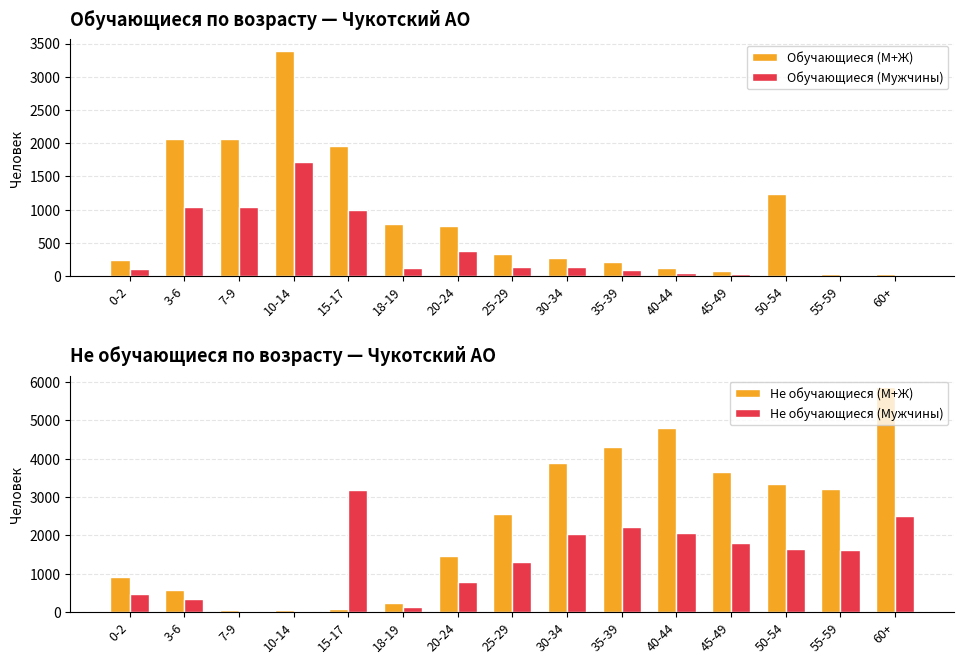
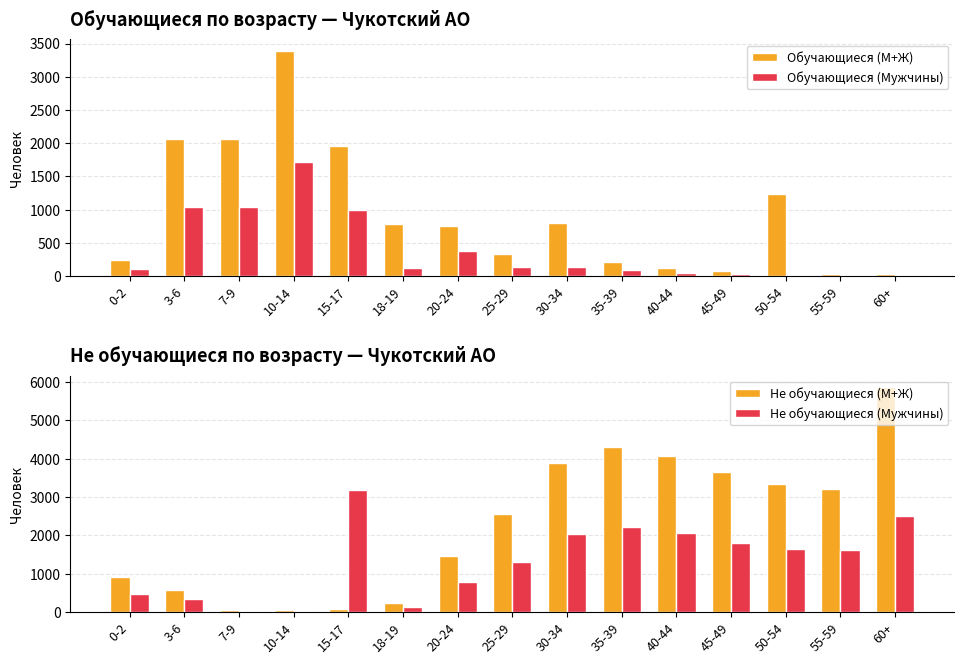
  {
    "Обучающиеся по возрасту — Чукотский АО": {
      "Обучающиеся (М+Ж)": {
        "0-2": 200,
        "3-6": 2100,
        "7-9": 2100,
        "10-14": 3400,
        "15-17": 2000,
        "18-19": 800,
        "20-24": 800,
        "25-29": 300,
-       "30-34": 300,
+       "30-34": 800,
        "35-39": 200,
        "40-44": 100,
        "45-49": 100,
        "50-54": 1200
      },
      "Обучающиеся (Мужчины)": {
        "0-2": 100,
        "3-6": 1000,
        "7-9": 1000,
        "10-14": 1700,
        "15-17": 1000,
        "18-19": 100,
        "20-24": 400,
        "25-29": 100,
        "30-34": 100,
        "35-39": 100,
        "40-44": 0
      }
    },
    "Не обучающиеся по возрасту — Чукотский АО": {
      "Не обучающиеся (М+Ж)": {
        "0-2": 900,
        "3-6": 600,
        "15-17": 100,
        "18-19": 200,
        "20-24": 1500,
        "25-29": 2600,
        "30-34": 3900,
        "35-39": 4300,
-       "40-44": 4800,
+       "40-44": 4100,
        "45-49": 3600,
        "50-54": 3300,
        "55-59": 3200
      },
      "Не обучающиеся (Мужчины)": {
        "0-2": 500,
        "3-6": 300,
        "15-17": 3200,
        "18-19": 100,
        "20-24": 800,
        "25-29": 1300,
        "30-34": 2000,
        "35-39": 2200,
        "40-44": 2100,
        "45-49": 1800,
        "50-54": 1700,
        "55-59": 1600,
        "60+": 2500
      }
    }
  }
